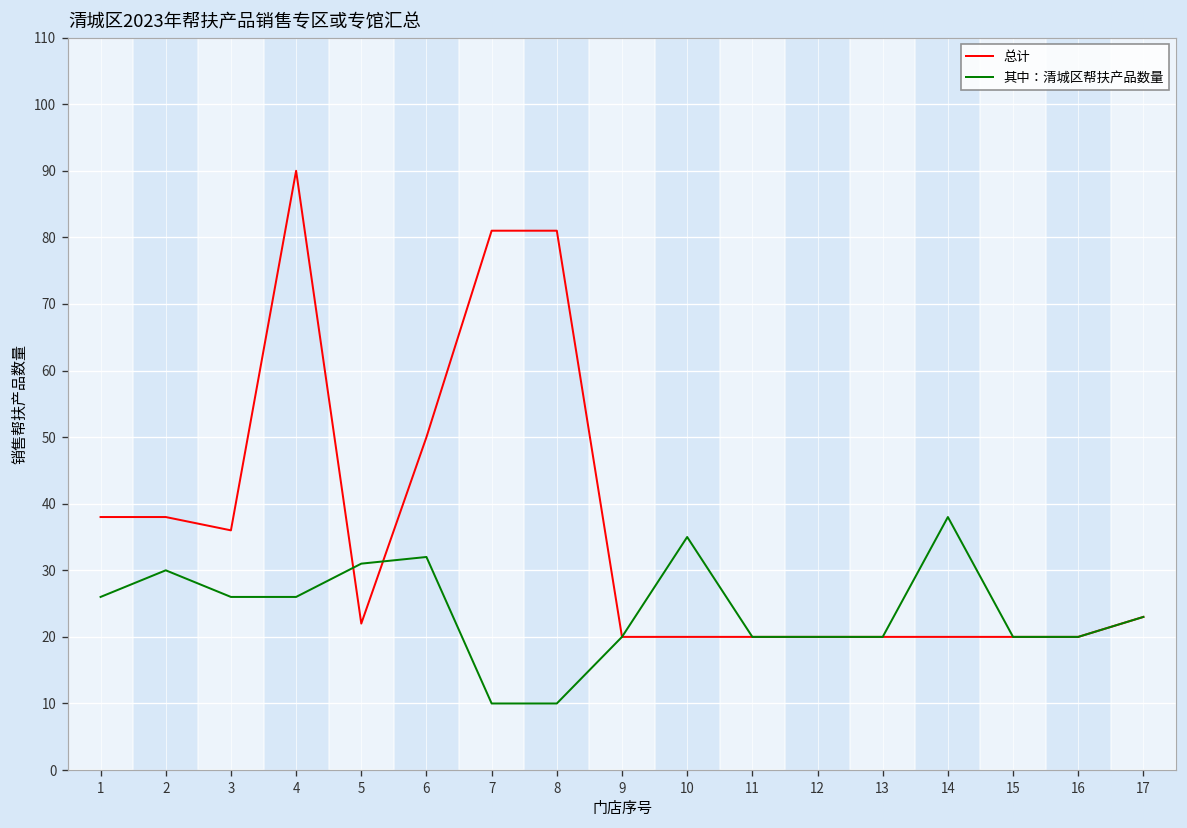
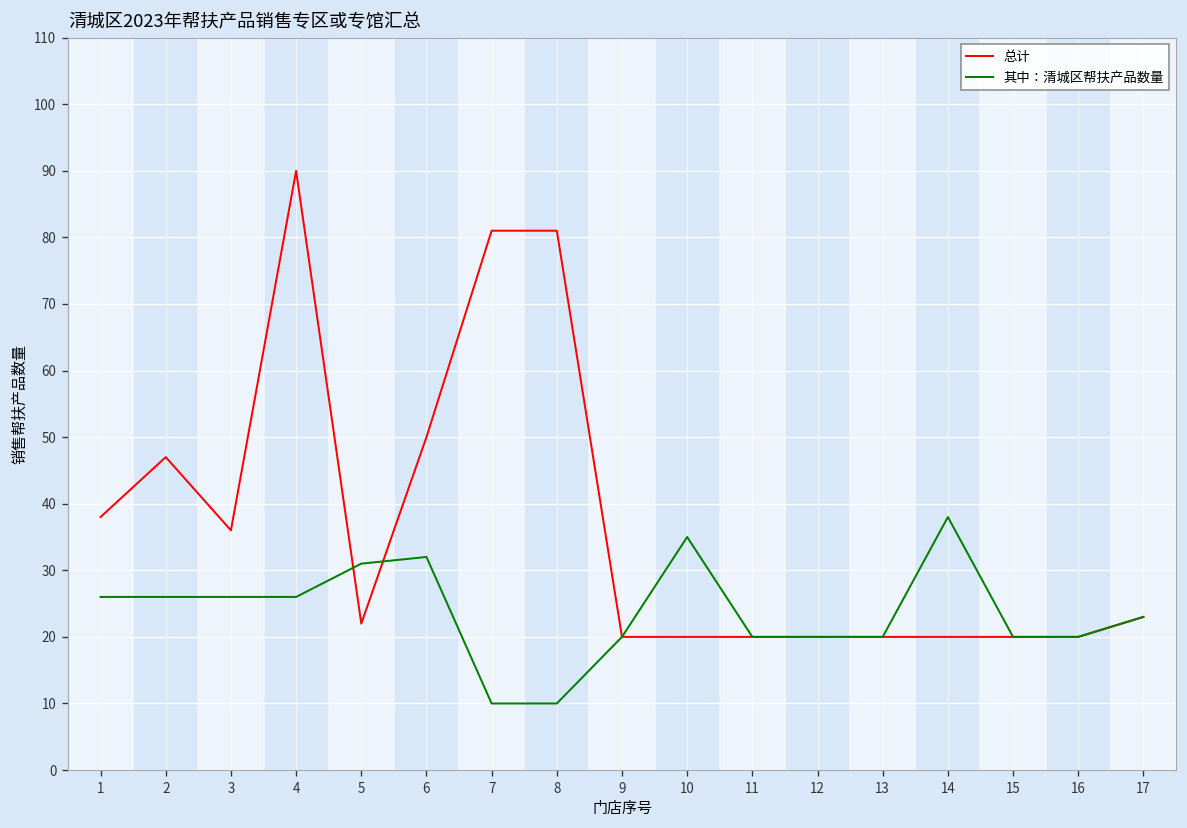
  {
    "总计": {
      "1": 38,
-     "2": 38,
+     "2": 47,
      "3": 36,
      "4": 90,
      "5": 22,
      "6": 50,
      "7": 81,
      "8": 81,
      "10": 20,
      "14": 20
    },
    "其中：清城区帮扶产品数量": {
      "1": 26,
-     "2": 30,
+     "2": 26,
      "3": 26,
      "4": 26,
      "5": 31,
      "6": 32,
      "7": 10,
      "8": 10,
      "10": 35,
      "14": 38
    }
  }
